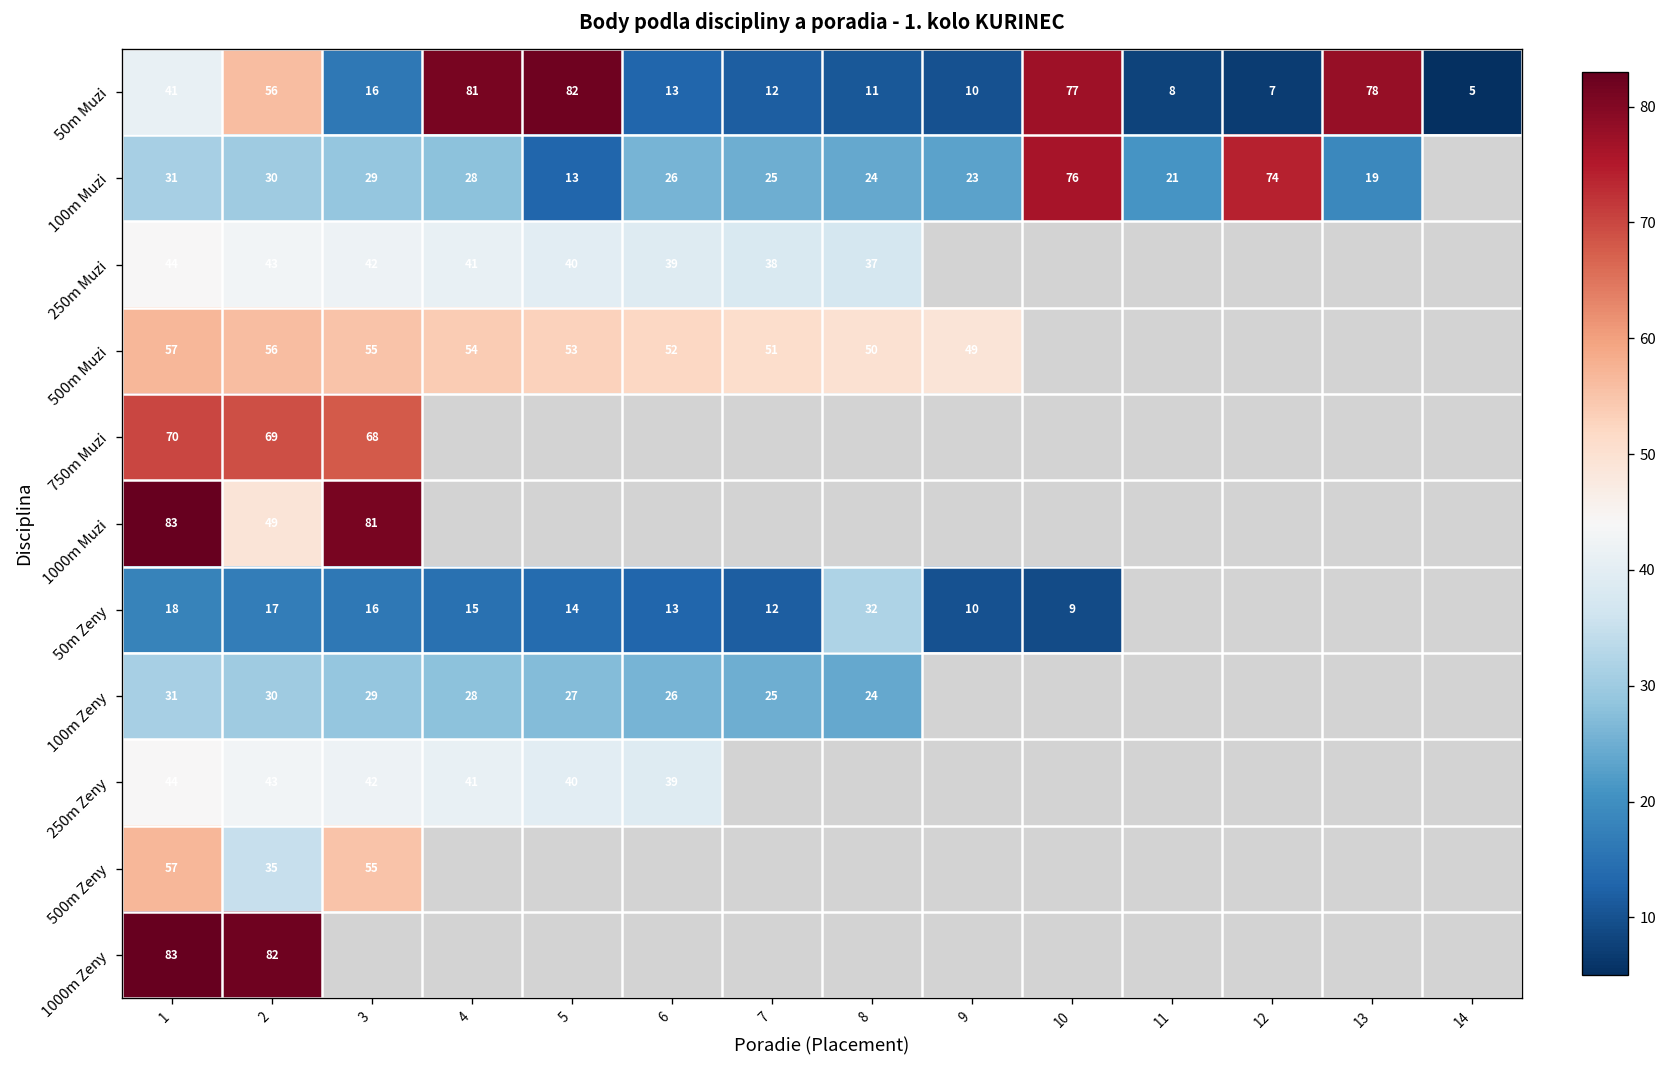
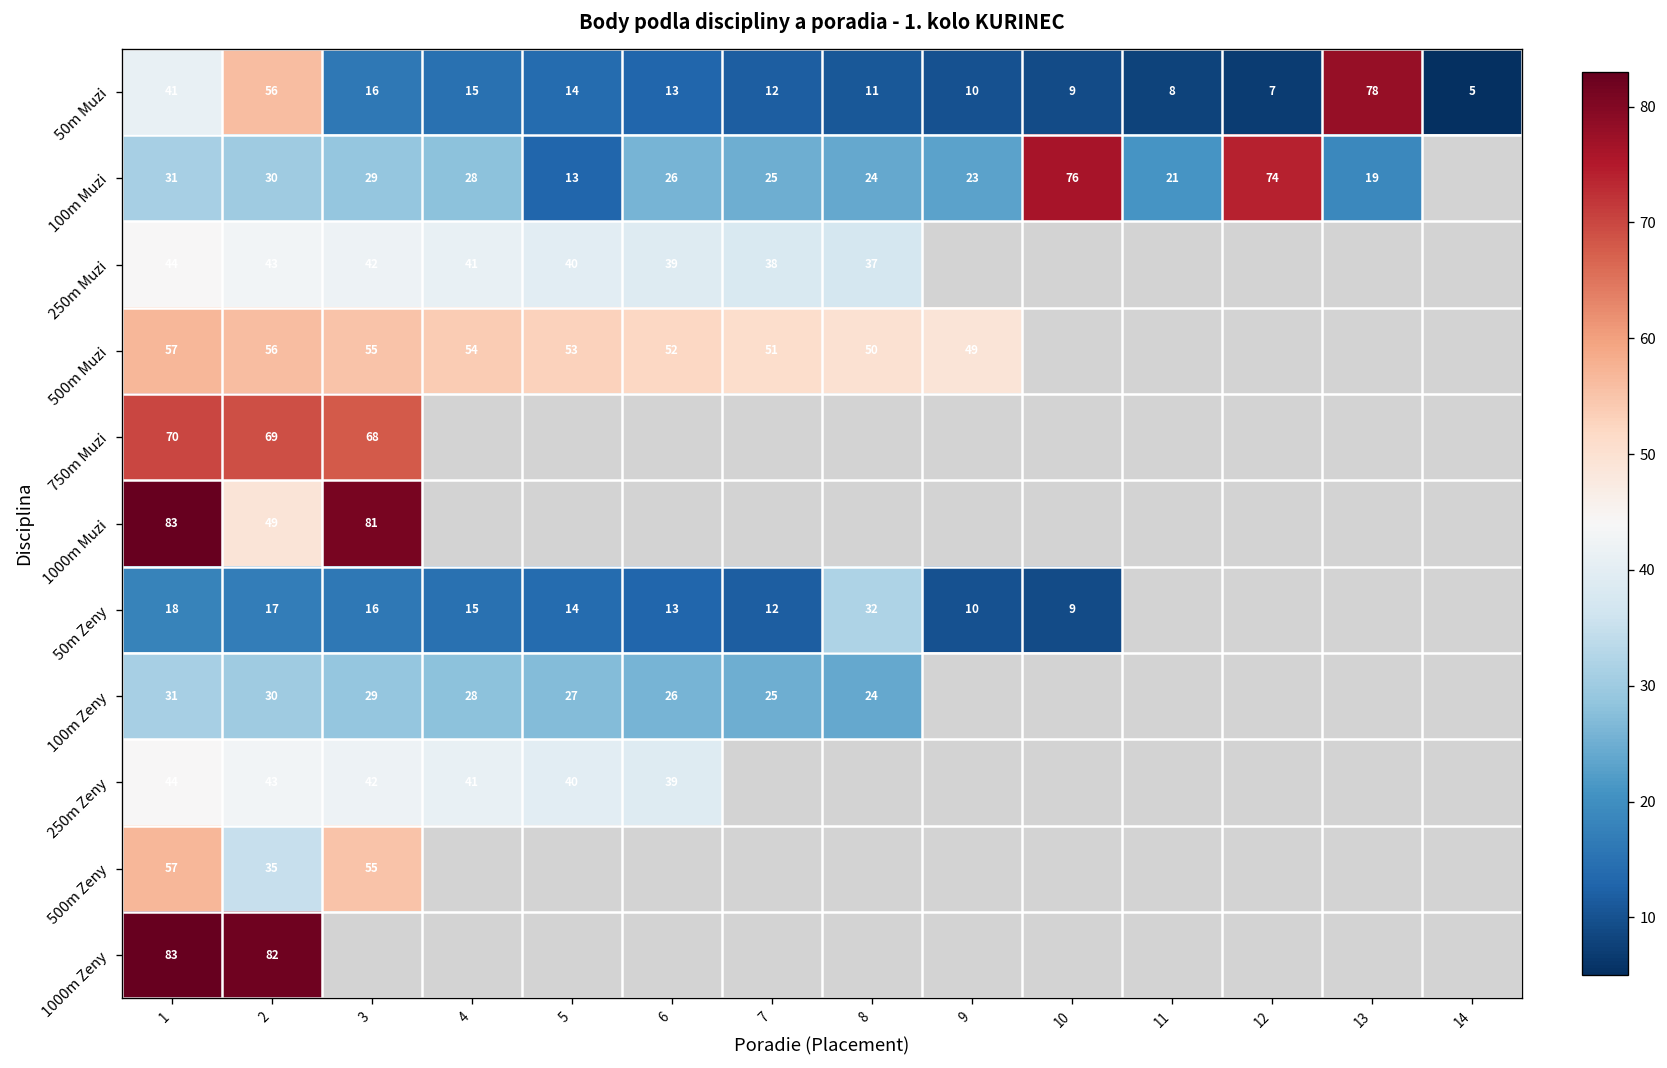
  {
    "50m Muzi": {
      "2": 56,
      "3": 16,
-     "4": 81,
-     "5": 82,
+     "4": 15,
+     "5": 14,
      "6": 13,
      "7": 12,
      "8": 11,
      "9": 10,
-     "10": 77,
+     "10": 9,
      "11": 8,
      "12": 7,
      "13": 78,
      "14": 5
    },
    "100m Muzi": {
      "1": 31,
      "2": 30,
      "3": 29,
      "4": 28,
      "5": 13,
      "6": 26,
      "7": 25,
      "8": 24,
      "9": 23,
      "10": 76,
      "11": 21,
      "12": 74,
      "13": 19
    },
    "500m Muzi": {
      "1": 57,
      "2": 56,
      "3": 55,
      "4": 54,
      "5": 53,
      "6": 52,
      "7": 51
    },
    "750m Muzi": {
      "1": 70,
      "2": 69,
      "3": 68
    },
    "1000m Muzi": {
      "1": 83,
      "3": 81
    },
    "50m Zeny": {
      "1": 18,
      "2": 17,
      "3": 16,
      "4": 15,
      "5": 14,
      "6": 13,
      "7": 12,
      "8": 32,
      "9": 10,
      "10": 9
    },
    "100m Zeny": {
      "1": 31,
      "2": 30,
      "3": 29,
      "4": 28,
      "5": 27,
      "6": 26,
      "7": 25,
      "8": 24
    },
    "500m Zeny": {
      "1": 57,
      "2": 35,
      "3": 55
    },
    "1000m Zeny": {
      "1": 83,
      "2": 82
    }
  }
